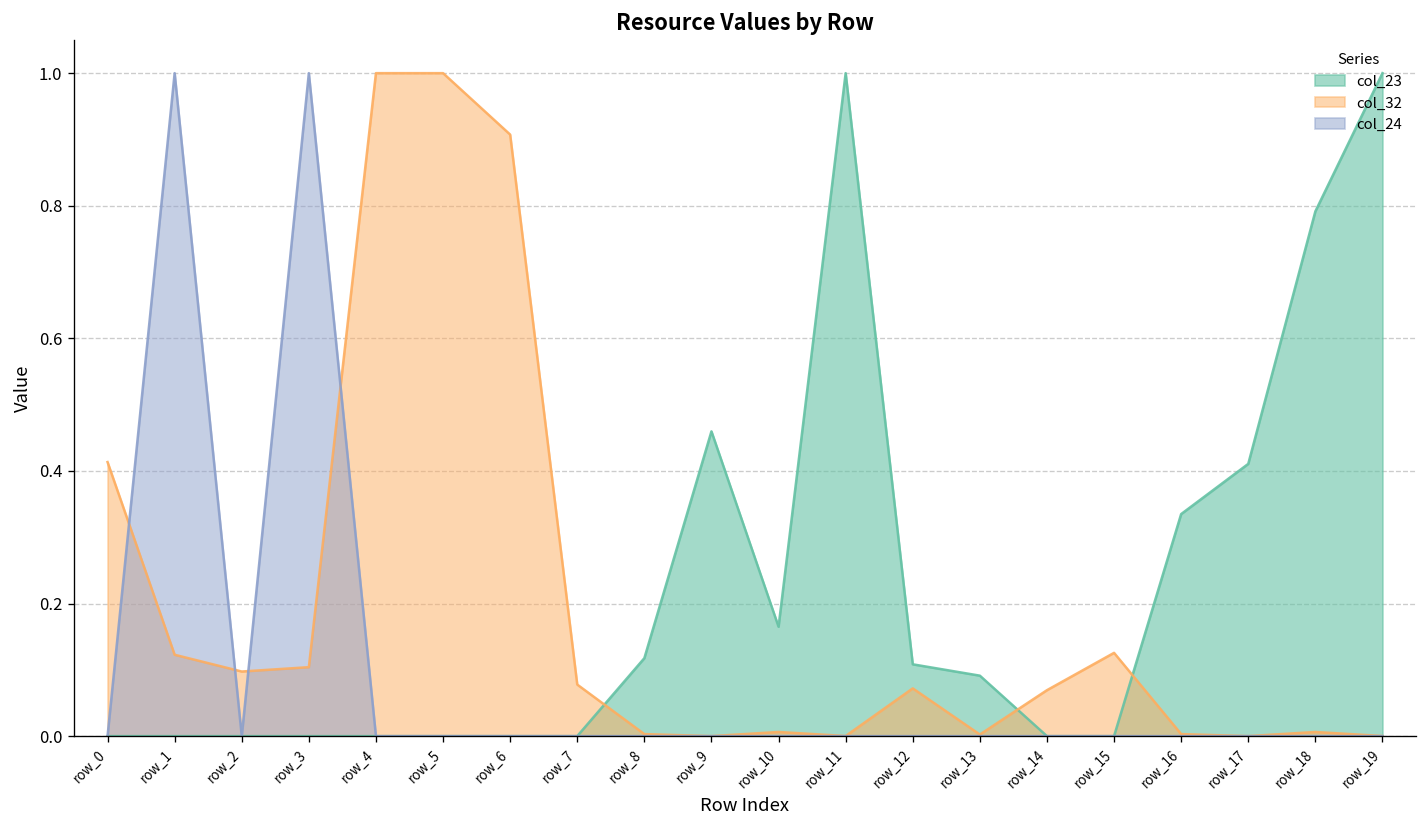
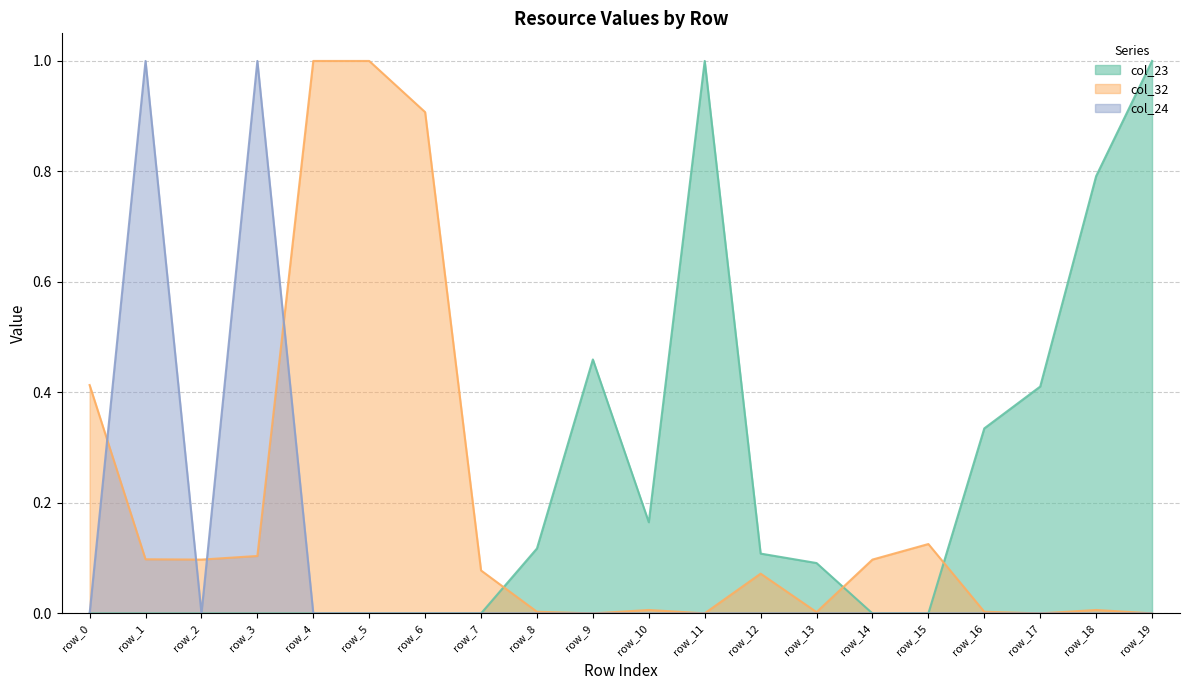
  {
    "col_23": {
      "row_1": 0.00,
      "row_3": 0.00,
      "row_8": 0.12,
      "row_9": 0.46,
      "row_10": 0.17,
      "row_11": 1.00,
      "row_12": 0.11,
      "row_13": 0.09,
      "row_16": 0.33,
      "row_17": 0.41,
      "row_18": 0.79,
      "row_19": 1.00
    },
    "col_32": {
      "row_0": 0.41,
-     "row_1": 0.12,
+     "row_1": 0.10,
      "row_2": 0.10,
      "row_3": 0.10,
      "row_4": 1.00,
      "row_5": 1.00,
      "row_6": 0.91,
      "row_7": 0.08,
      "row_10": 0.01,
      "row_12": 0.07,
-     "row_14": 0.07,
+     "row_14": 0.10,
      "row_15": 0.13,
      "row_18": 0.01
    },
    "col_24": {
      "row_1": 1.00,
      "row_3": 1.00,
      "row_10": 0.00,
      "row_12": 0.00,
      "row_18": 0.00
    }
  }
